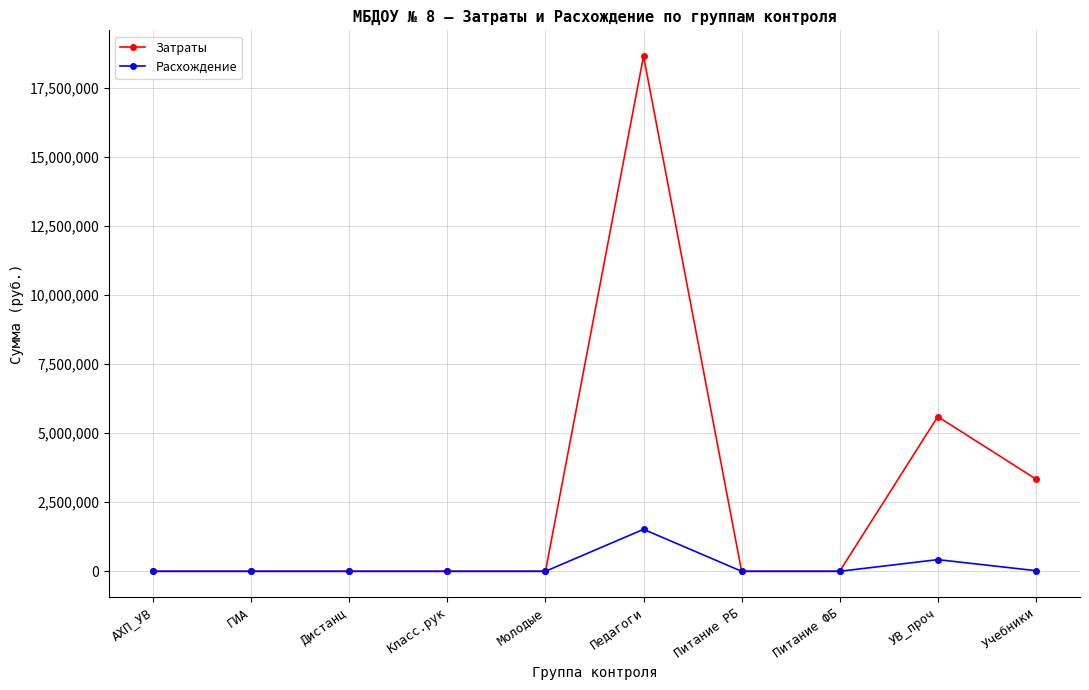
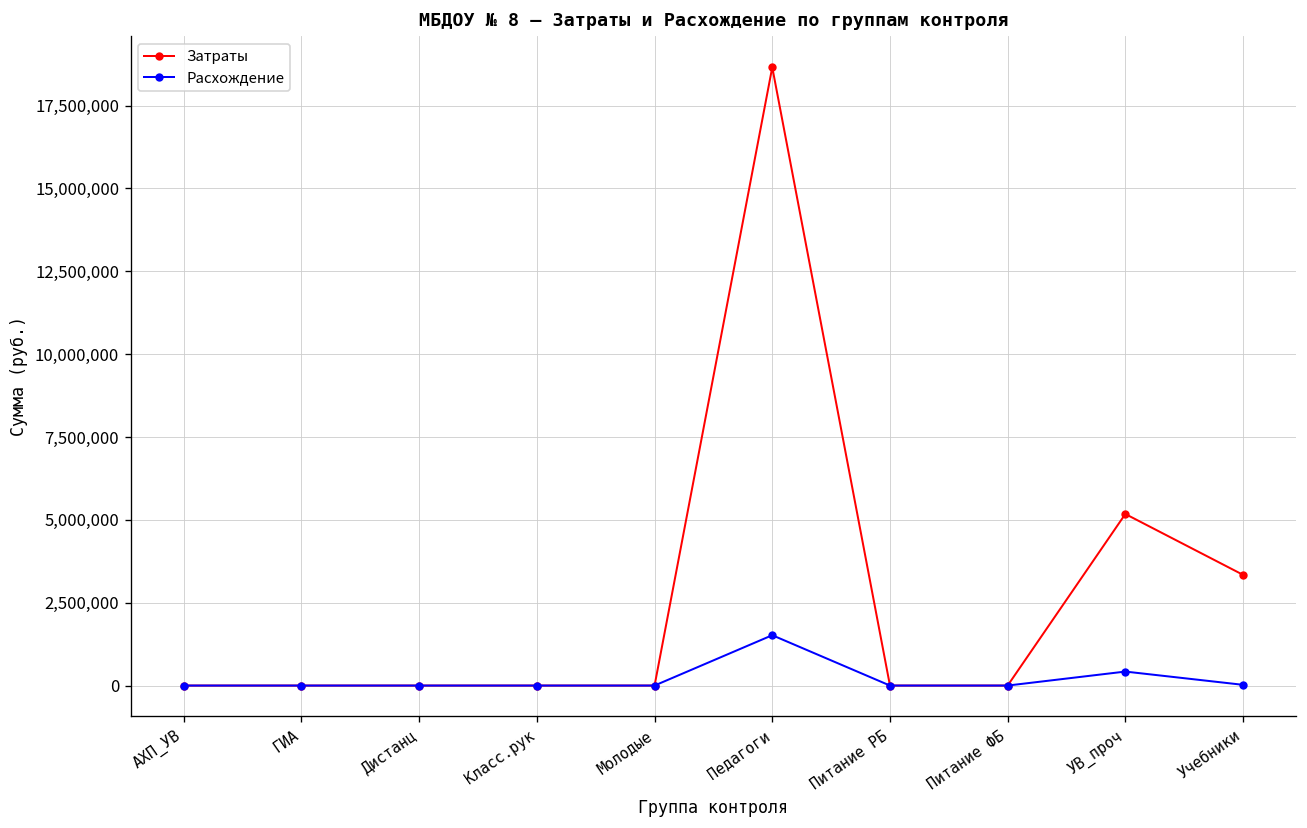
  {
    "Затраты": {
      "Педагоги": "18,700,000",
-     "УВ_проч": "5,600,000",
+     "УВ_проч": "5,200,000",
      "Учебники": "3,300,000"
    },
    "Расхождение": {
      "Педагоги": "1,500,000",
      "УВ_проч": "400,000",
      "Учебники": "0"
    }
  }
